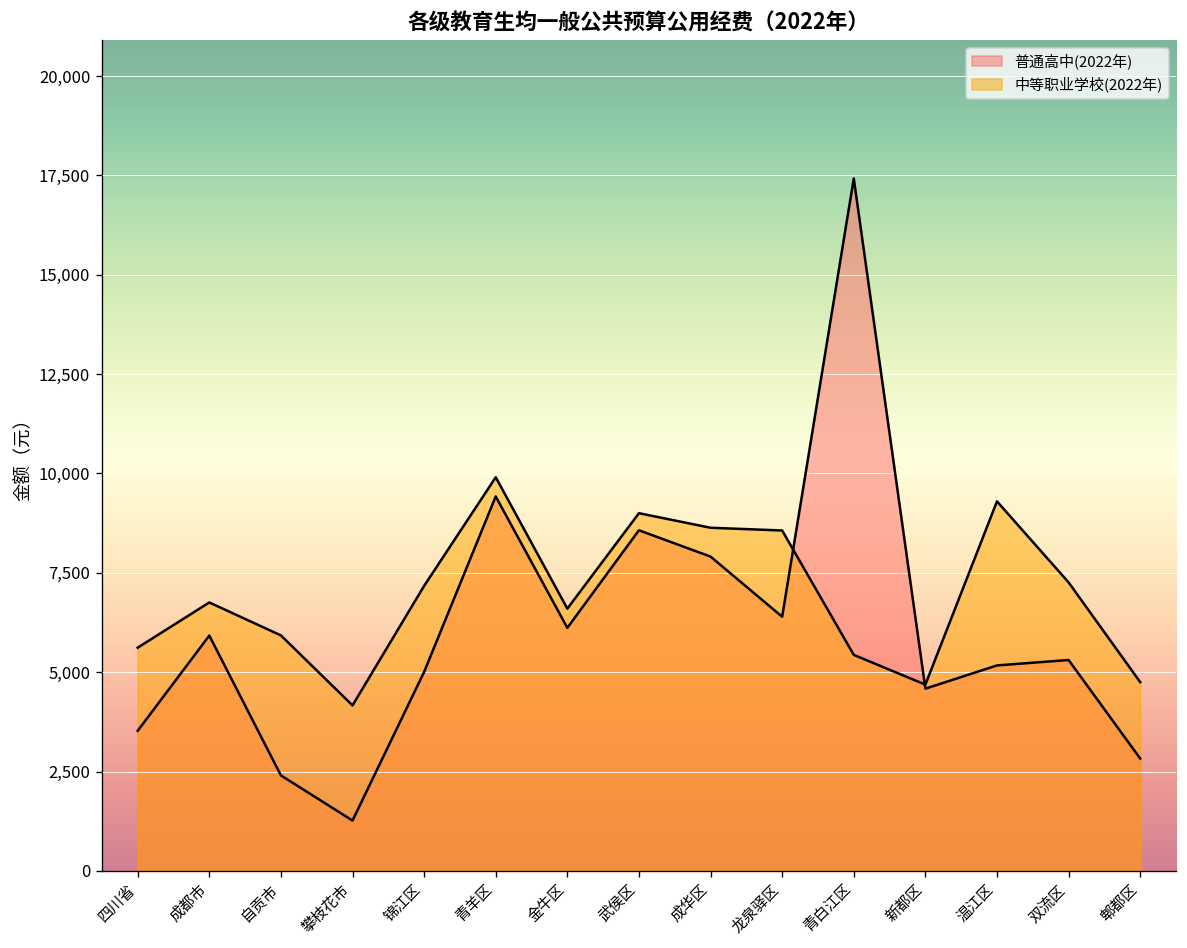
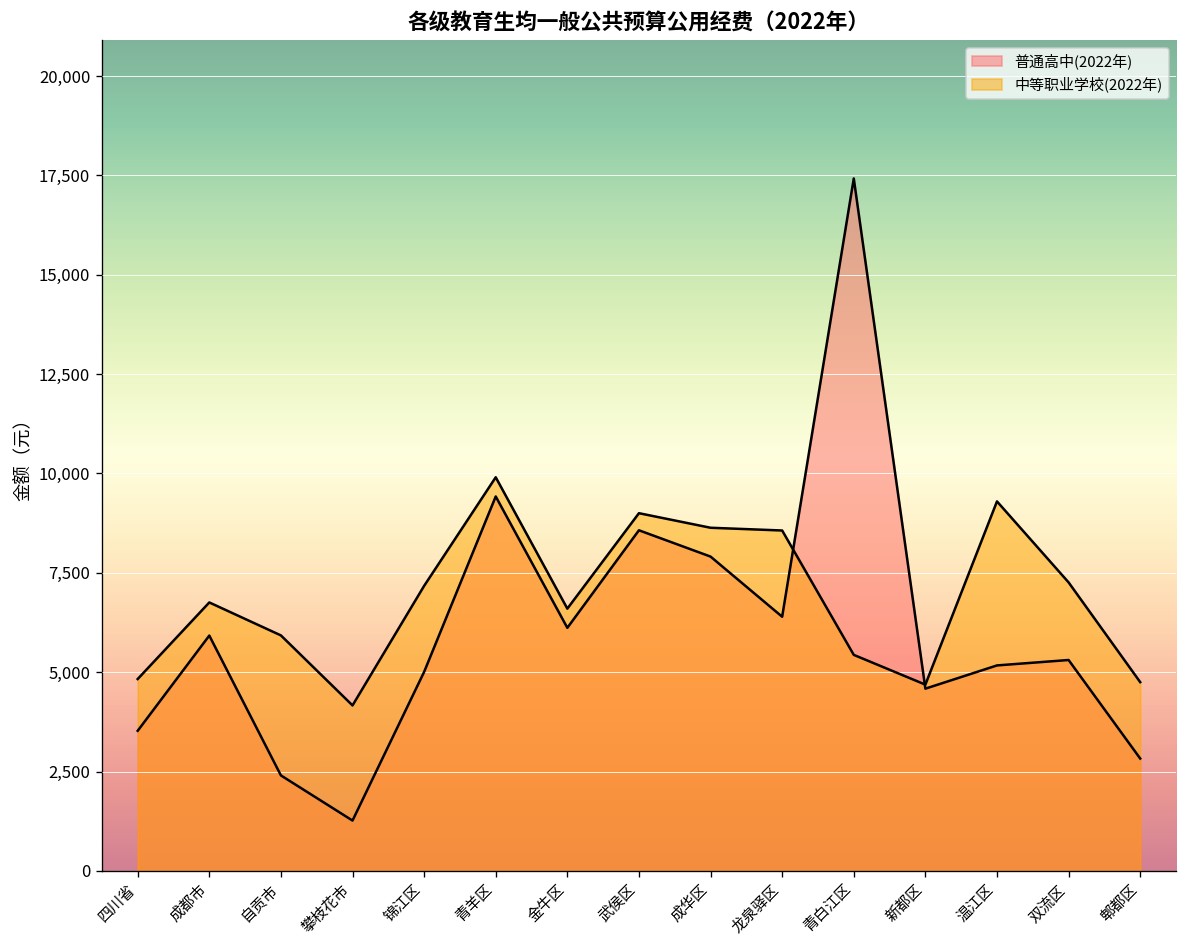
  {
    "普通高中(2022年)": {
      "四川省": "3,500",
      "成都市": "5,900",
      "自贡市": "2,400",
      "攀枝花市": "1,300",
      "锦江区": "5,000",
      "青羊区": "9,400",
      "金牛区": "6,100",
      "武侯区": "8,600",
      "成华区": "7,900",
      "龙泉驿区": "6,400",
      "青白江区": "17,400",
      "新都区": "4,600",
      "温江区": "5,200",
      "双流区": "5,300",
      "郫都区": "2,800"
    },
    "中等职业学校(2022年)": {
-     "四川省": "5,600",
+     "四川省": "4,800",
      "成都市": "6,800",
      "自贡市": "5,900",
      "攀枝花市": "4,200",
      "锦江区": "7,200",
      "青羊区": "9,900",
      "金牛区": "6,600",
      "武侯区": "9,000",
      "成华区": "8,600",
      "龙泉驿区": "8,600",
      "青白江区": "5,400",
      "新都区": "4,700",
      "温江区": "9,300",
      "双流区": "7,300",
      "郫都区": "4,700"
    }
  }
